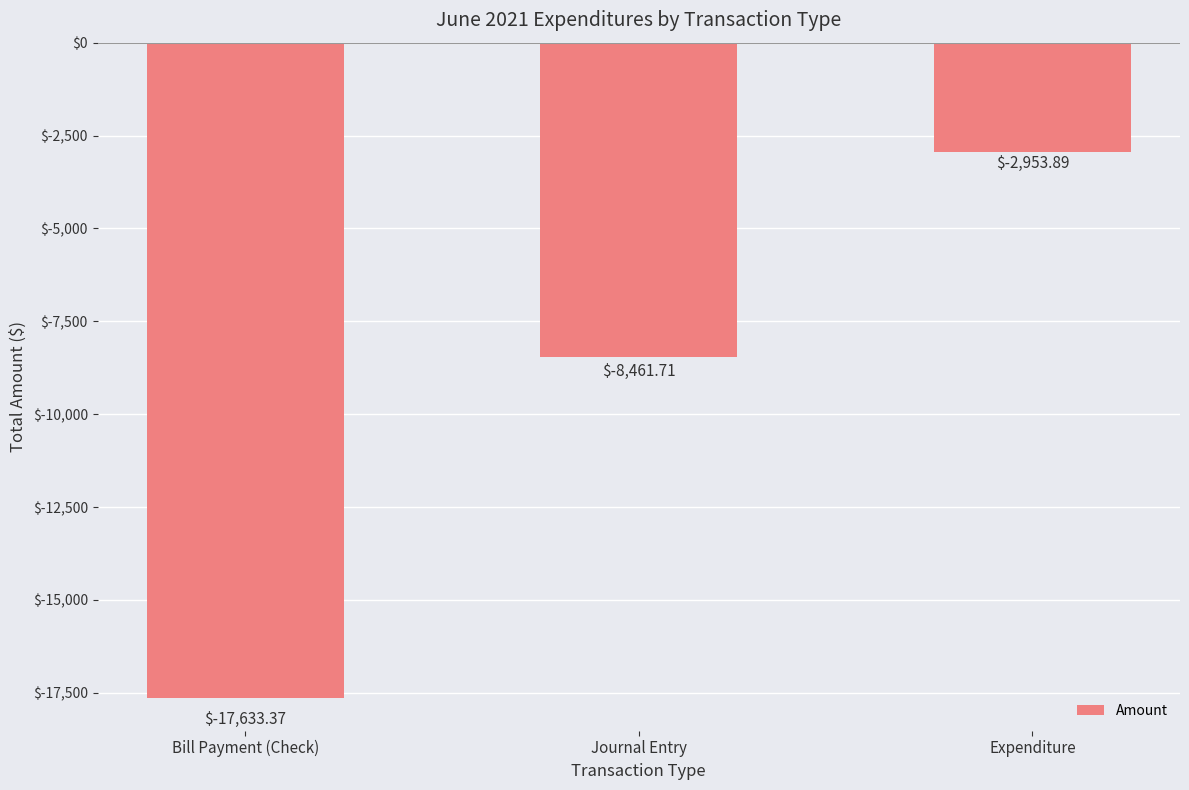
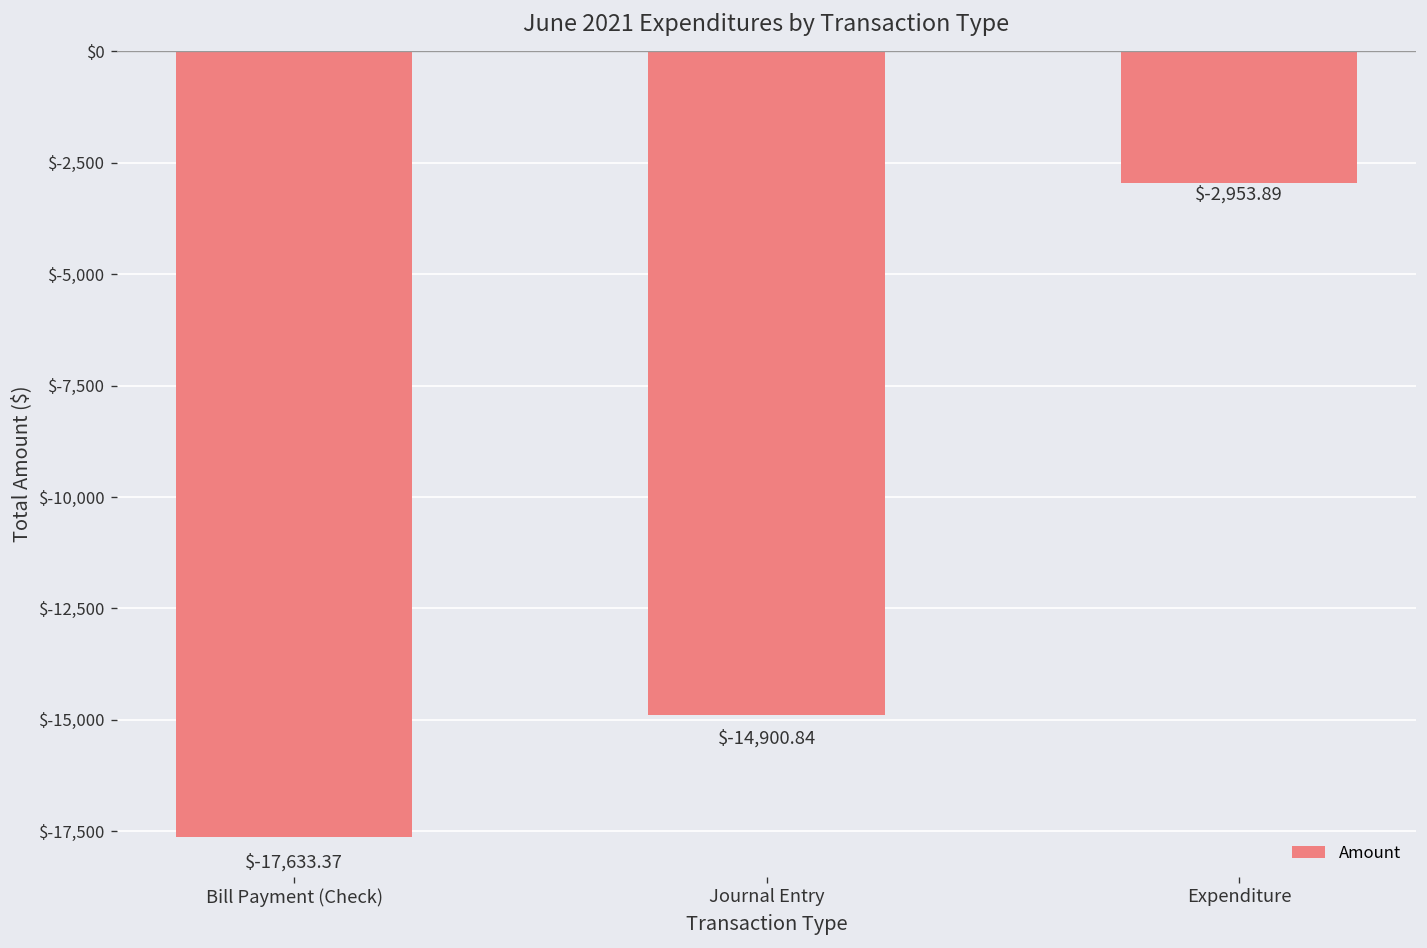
  {
    "Bill Payment (Check)": "$-17,633.37",
-   "Journal Entry": "$-8,461.71",
+   "Journal Entry": "$-14,900.84",
    "Expenditure": "$-2,953.89"
  }
